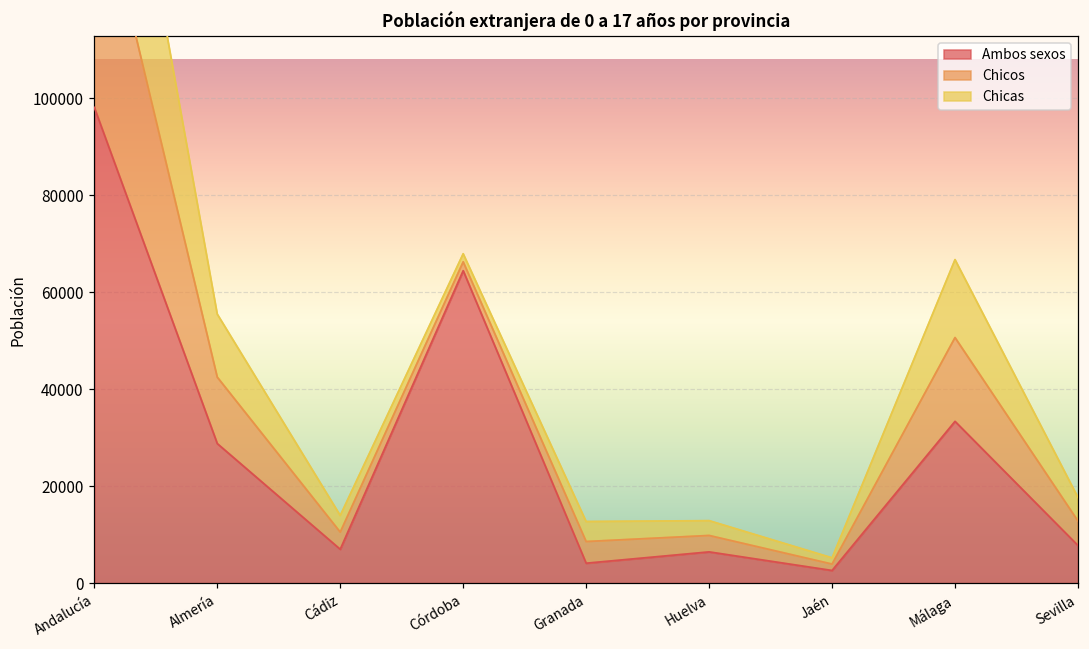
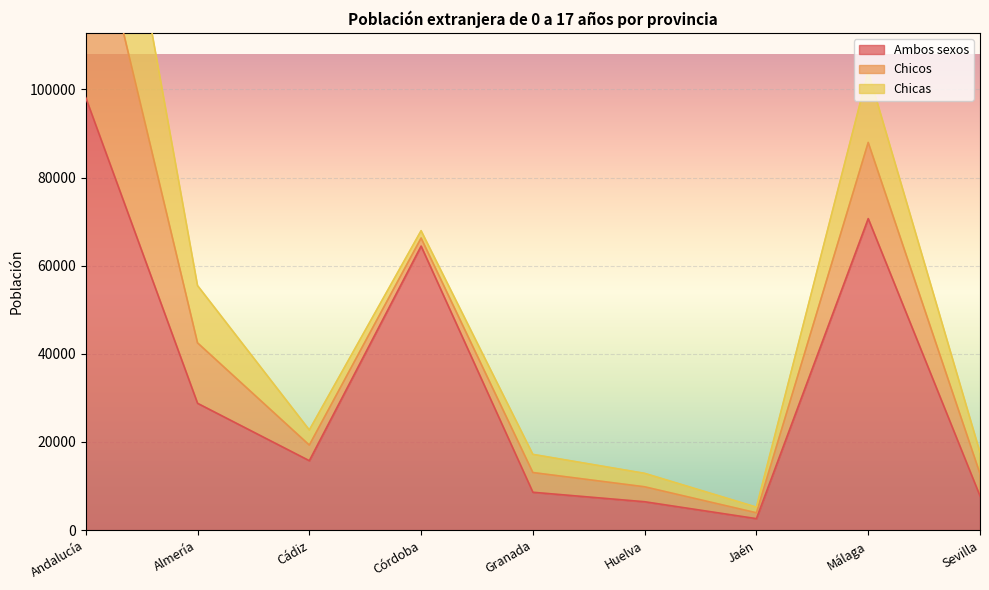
  {
    "Ambos sexos": {
      "Andalucía": 98000,
      "Almería": 29000,
-     "Cádiz": 7000,
+     "Cádiz": 16000,
      "Córdoba": 64000,
-     "Granada": 4000,
+     "Granada": 9000,
      "Huelva": 6000,
      "Jaén": 3000,
-     "Málaga": 33000,
+     "Málaga": 71000,
      "Sevilla": 8000
    }
  }
